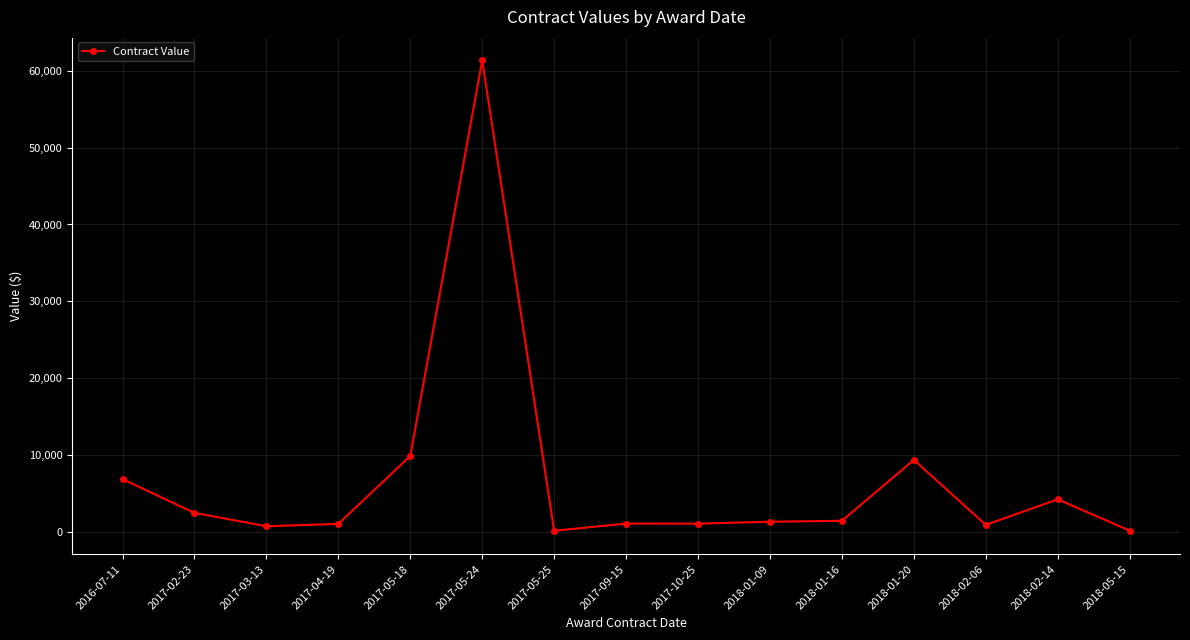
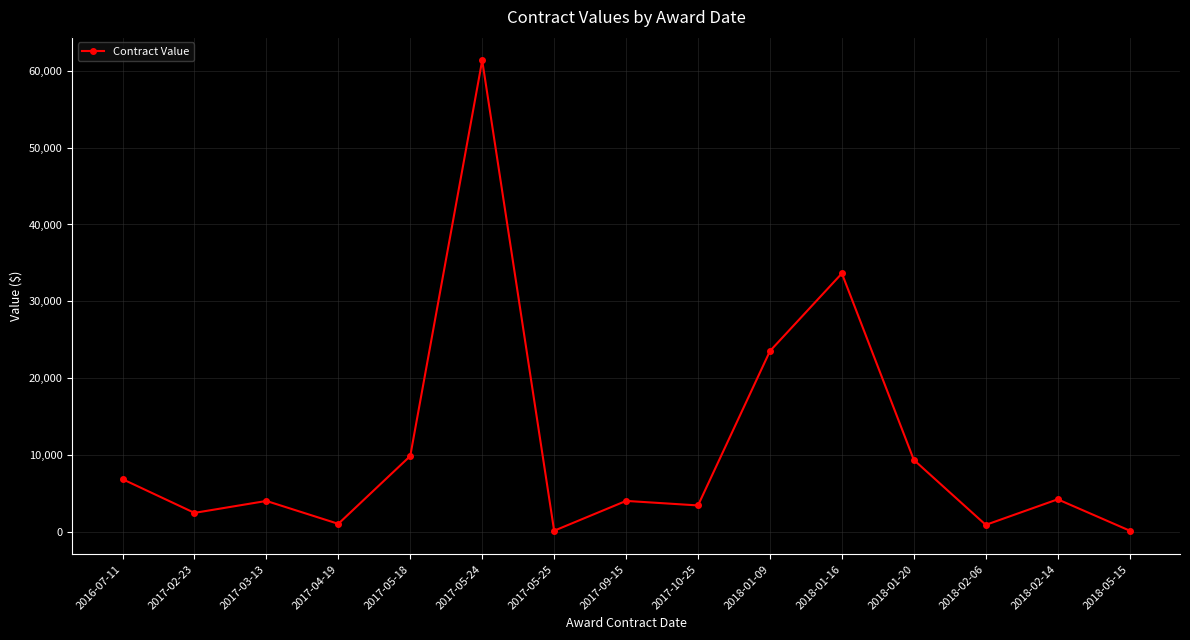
  {
    "2016-07-11": "7,000",
    "2017-02-23": "3,000",
-   "2017-03-13": "1,000",
+   "2017-03-13": "4,000",
    "2017-04-19": "1,000",
    "2017-05-18": "10,000",
    "2017-05-24": "61,000",
    "2017-05-25": "0",
-   "2017-09-15": "1,000",
-   "2017-10-25": "1,000",
-   "2018-01-09": "1,000",
-   "2018-01-16": "1,000",
+   "2017-09-15": "4,000",
+   "2017-10-25": "3,000",
+   "2018-01-09": "24,000",
+   "2018-01-16": "34,000",
    "2018-01-20": "9,000",
    "2018-02-06": "1,000",
    "2018-02-14": "4,000",
    "2018-05-15": "0"
  }
